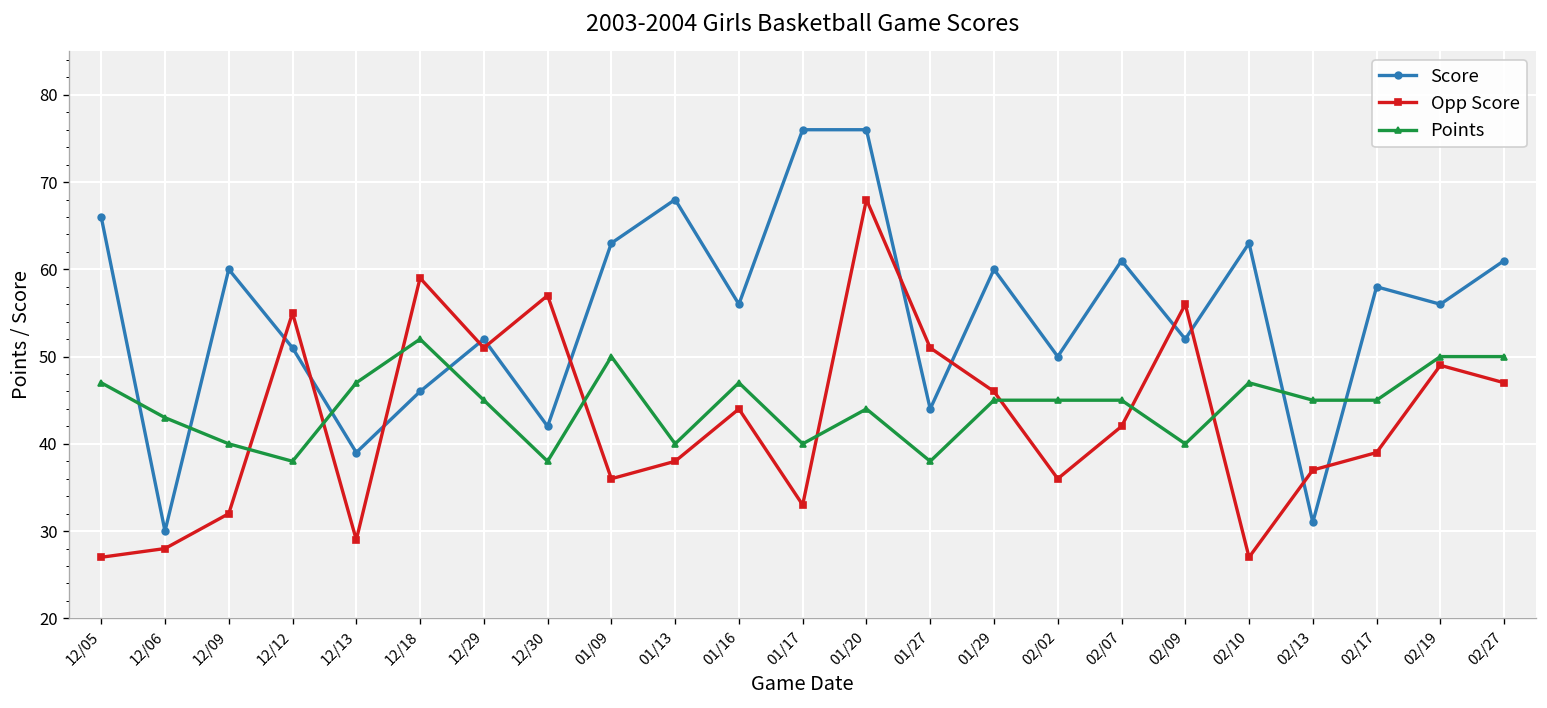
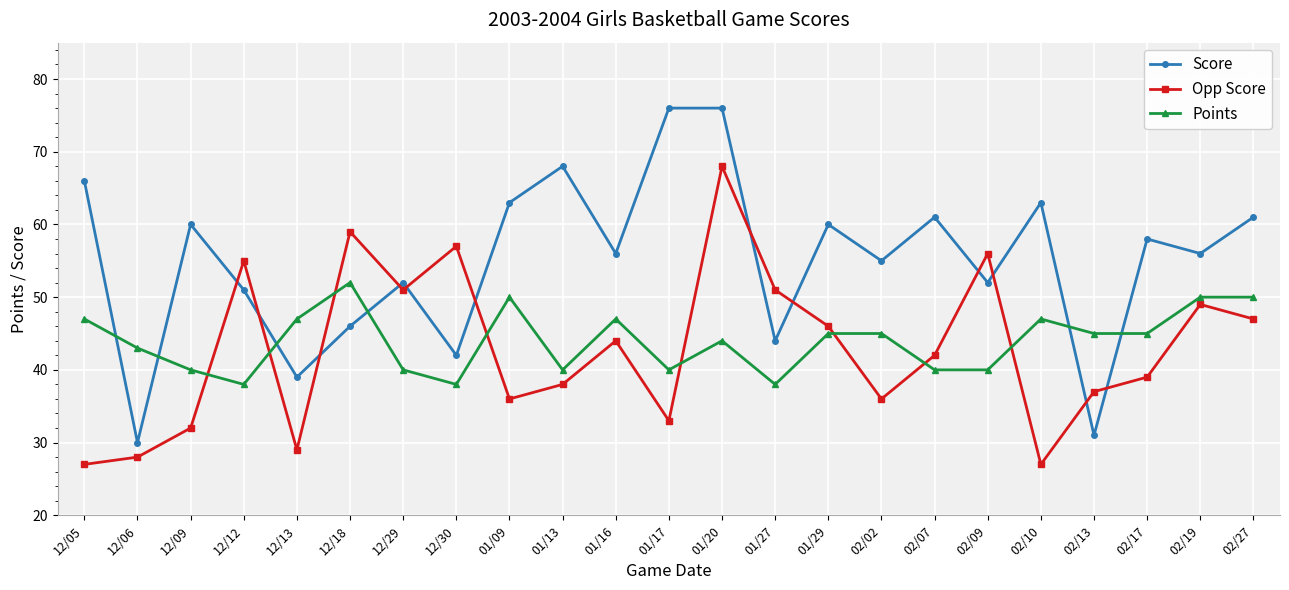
  {
    "Score": {
      "12/05": 66,
      "12/06": 30,
      "12/09": 60,
      "12/12": 51,
      "12/13": 39,
      "12/18": 46,
      "12/29": 52,
      "12/30": 42,
      "01/09": 63,
      "01/13": 68,
      "01/16": 56,
      "01/17": 76,
      "01/20": 76,
      "01/27": 44,
      "01/29": 60,
-     "02/02": 50,
+     "02/02": 55,
      "02/07": 61,
      "02/09": 52,
      "02/10": 63,
      "02/13": 31,
      "02/17": 58,
      "02/19": 56,
      "02/27": 61
    },
    "Opp Score": {
      "12/05": 27,
      "12/06": 28,
      "12/09": 32,
      "12/12": 55,
      "12/13": 29,
      "12/18": 59,
      "12/29": 51,
      "12/30": 57,
      "01/09": 36,
      "01/13": 38,
      "01/16": 44,
      "01/17": 33,
      "01/20": 68,
      "01/27": 51,
      "01/29": 46,
      "02/02": 36,
      "02/07": 42,
      "02/09": 56,
      "02/10": 27,
      "02/13": 37,
      "02/17": 39,
      "02/19": 49,
      "02/27": 47
    },
    "Points": {
      "12/05": 47,
      "12/06": 43,
      "12/09": 40,
      "12/12": 38,
      "12/13": 47,
      "12/18": 52,
-     "12/29": 45,
+     "12/29": 40,
      "12/30": 38,
      "01/09": 50,
      "01/13": 40,
      "01/16": 47,
      "01/17": 40,
      "01/20": 44,
      "01/27": 38,
      "01/29": 45,
      "02/02": 45,
-     "02/07": 45,
+     "02/07": 40,
      "02/09": 40,
      "02/10": 47,
      "02/13": 45,
      "02/17": 45,
      "02/19": 50,
      "02/27": 50
    }
  }
